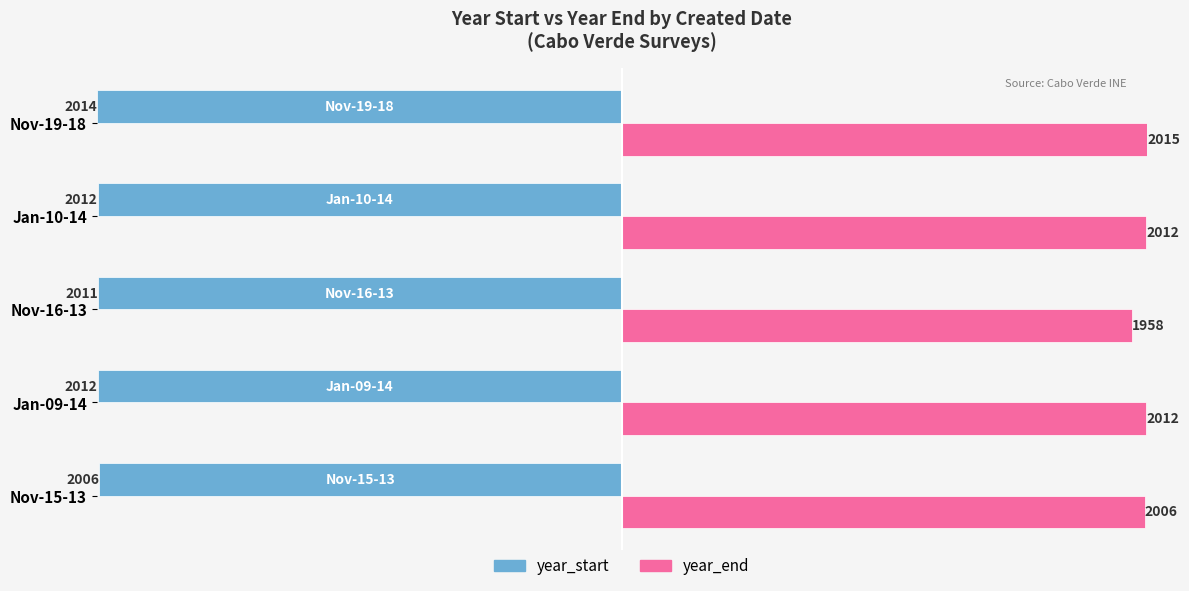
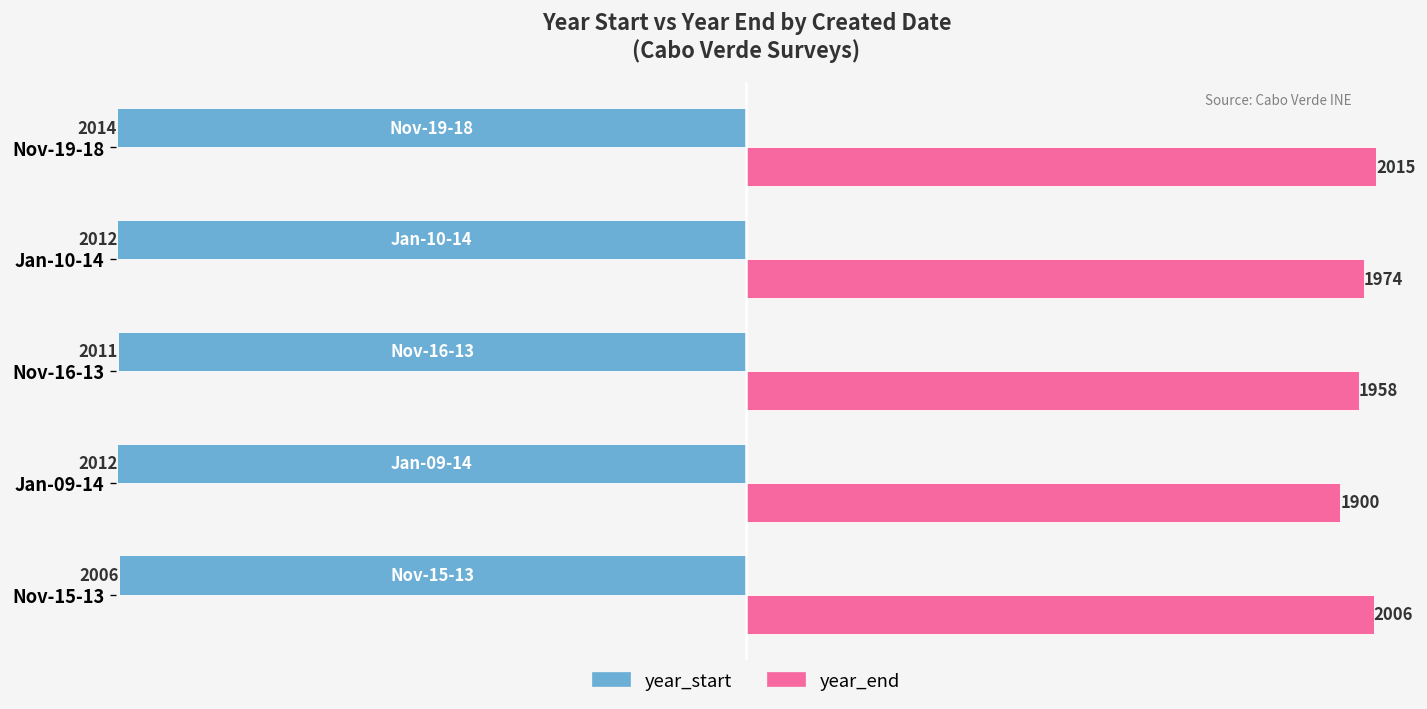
  {
    "year_end": {
      "Nov-19-18": 2015,
-     "Jan-10-14": 2012,
+     "Jan-10-14": 1974,
      "Nov-16-13": 1958,
-     "Jan-09-14": 2012,
+     "Jan-09-14": 1900,
      "Nov-15-13": 2006
    }
  }
